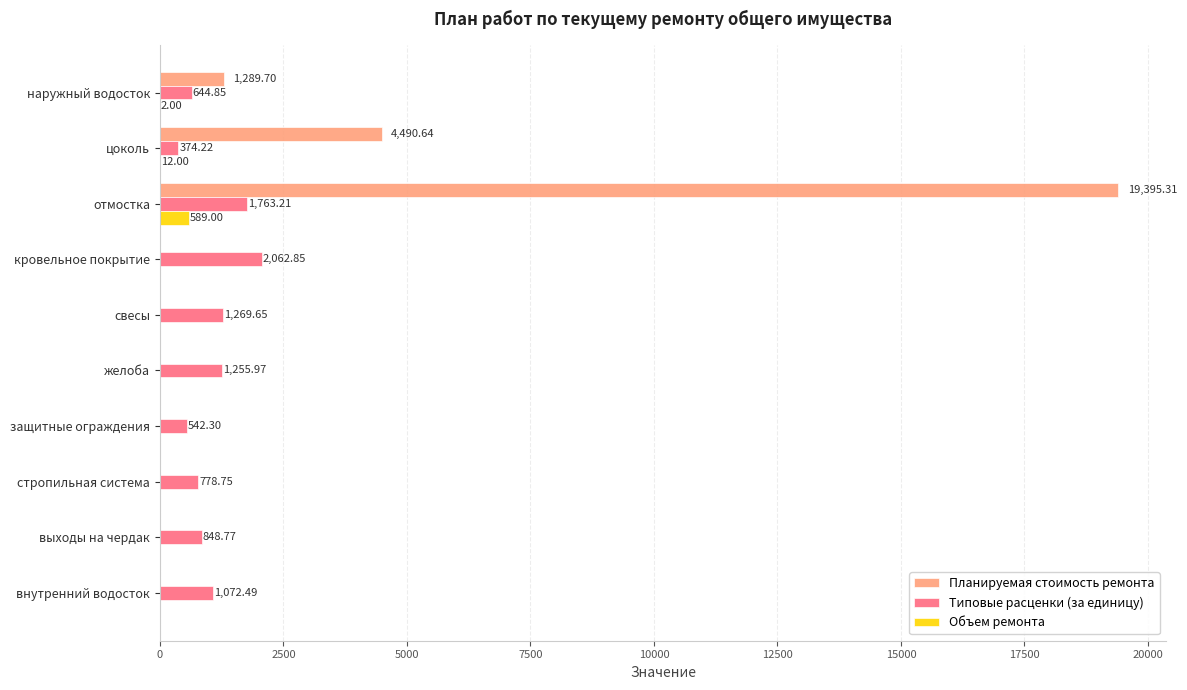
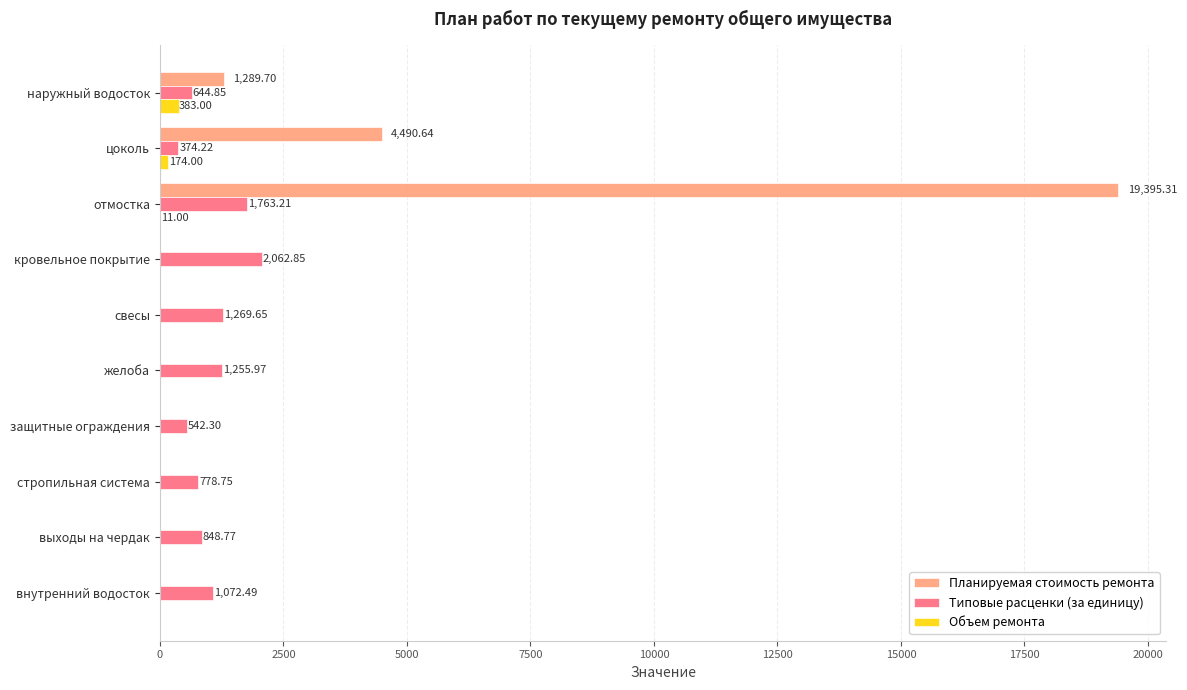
  {
    "Объем ремонта": {
-     "наружный водосток": 2.00,
-     "цоколь": 12.00,
-     "отмостка": 589.00
+     "наружный водосток": 383.00,
+     "цоколь": 174.00,
+     "отмостка": 11.00
    }
  }
